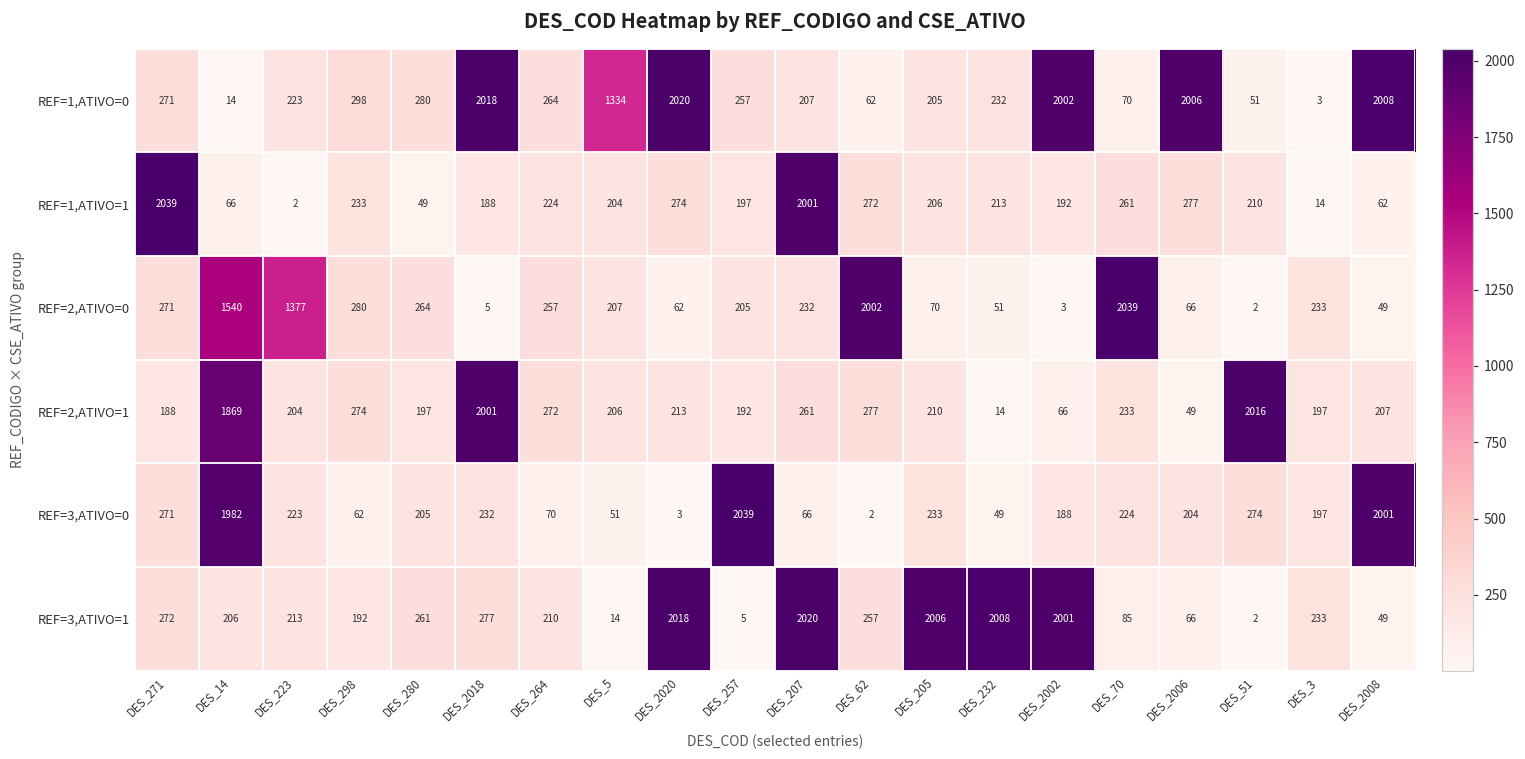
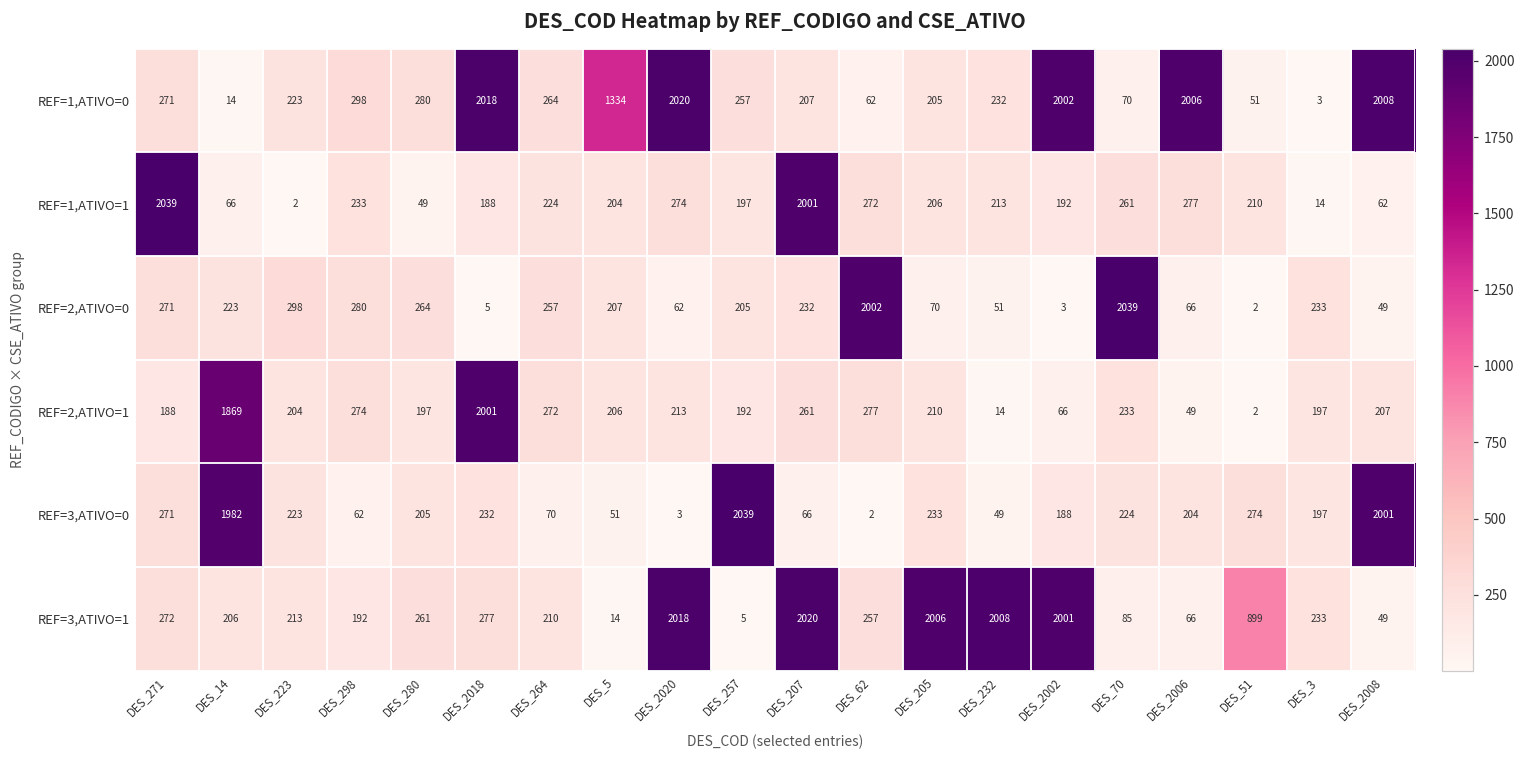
  {
    "REF=1,ATIVO=0": {
      "DES_271": 271,
      "DES_14": 14,
      "DES_223": 223,
      "DES_298": 298,
      "DES_280": 280,
      "DES_2018": 2018,
      "DES_264": 264,
      "DES_5": 1334,
      "DES_2020": 2020,
      "DES_257": 257,
      "DES_207": 207,
      "DES_62": 62,
      "DES_205": 205,
      "DES_232": 232,
      "DES_2002": 2002,
      "DES_70": 70,
      "DES_2006": 2006,
      "DES_51": 51,
      "DES_3": 3,
      "DES_2008": 2008
    },
    "REF=1,ATIVO=1": {
      "DES_271": 2039,
      "DES_14": 66,
      "DES_223": 2,
      "DES_298": 233,
      "DES_280": 49,
      "DES_2018": 188,
      "DES_264": 224,
      "DES_5": 204,
      "DES_2020": 274,
      "DES_257": 197,
      "DES_207": 2001,
      "DES_62": 272,
      "DES_205": 206,
      "DES_232": 213,
      "DES_2002": 192,
      "DES_70": 261,
      "DES_2006": 277,
      "DES_51": 210,
      "DES_3": 14,
      "DES_2008": 62
    },
    "REF=2,ATIVO=0": {
      "DES_271": 271,
-     "DES_14": 1540,
-     "DES_223": 1377,
+     "DES_14": 223,
+     "DES_223": 298,
      "DES_298": 280,
      "DES_280": 264,
      "DES_2018": 5,
      "DES_264": 257,
      "DES_5": 207,
      "DES_2020": 62,
      "DES_257": 205,
      "DES_207": 232,
      "DES_62": 2002,
      "DES_205": 70,
      "DES_232": 51,
      "DES_2002": 3,
      "DES_70": 2039,
      "DES_2006": 66,
      "DES_51": 2,
      "DES_3": 233,
      "DES_2008": 49
    },
    "REF=2,ATIVO=1": {
      "DES_271": 188,
      "DES_14": 1869,
      "DES_223": 204,
      "DES_298": 274,
      "DES_280": 197,
      "DES_2018": 2001,
      "DES_264": 272,
      "DES_5": 206,
      "DES_2020": 213,
      "DES_257": 192,
      "DES_207": 261,
      "DES_62": 277,
      "DES_205": 210,
      "DES_232": 14,
      "DES_2002": 66,
      "DES_70": 233,
      "DES_2006": 49,
-     "DES_51": 2016,
+     "DES_51": 2,
      "DES_3": 197,
      "DES_2008": 207
    },
    "REF=3,ATIVO=0": {
      "DES_271": 271,
      "DES_14": 1982,
      "DES_223": 223,
      "DES_298": 62,
      "DES_280": 205,
      "DES_2018": 232,
      "DES_264": 70,
      "DES_5": 51,
      "DES_2020": 3,
      "DES_257": 2039,
      "DES_207": 66,
      "DES_62": 2,
      "DES_205": 233,
      "DES_232": 49,
      "DES_2002": 188,
      "DES_70": 224,
      "DES_2006": 204,
      "DES_51": 274,
      "DES_3": 197,
      "DES_2008": 2001
    },
    "REF=3,ATIVO=1": {
      "DES_271": 272,
      "DES_14": 206,
      "DES_223": 213,
      "DES_298": 192,
      "DES_280": 261,
      "DES_2018": 277,
      "DES_264": 210,
      "DES_5": 14,
      "DES_2020": 2018,
      "DES_257": 5,
      "DES_207": 2020,
      "DES_62": 257,
      "DES_205": 2006,
      "DES_232": 2008,
      "DES_2002": 2001,
      "DES_70": 85,
      "DES_2006": 66,
-     "DES_51": 2,
+     "DES_51": 899,
      "DES_3": 233,
      "DES_2008": 49
    }
  }
